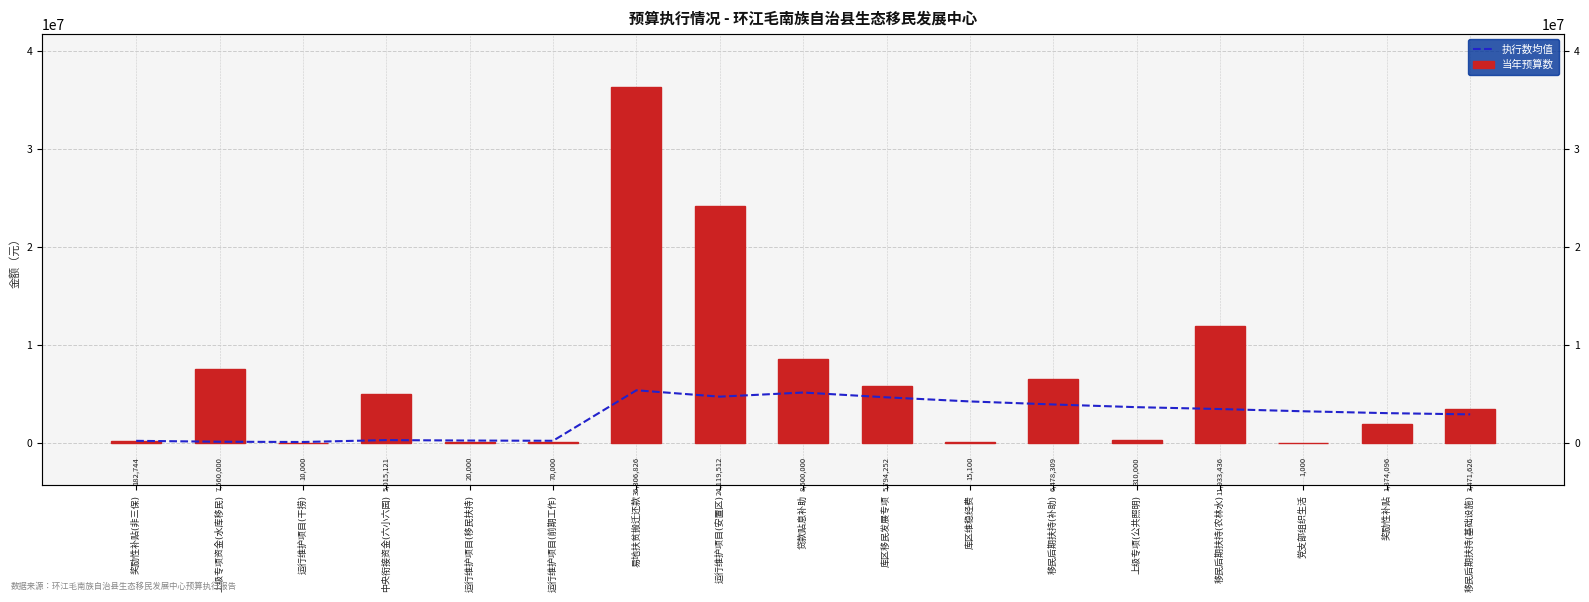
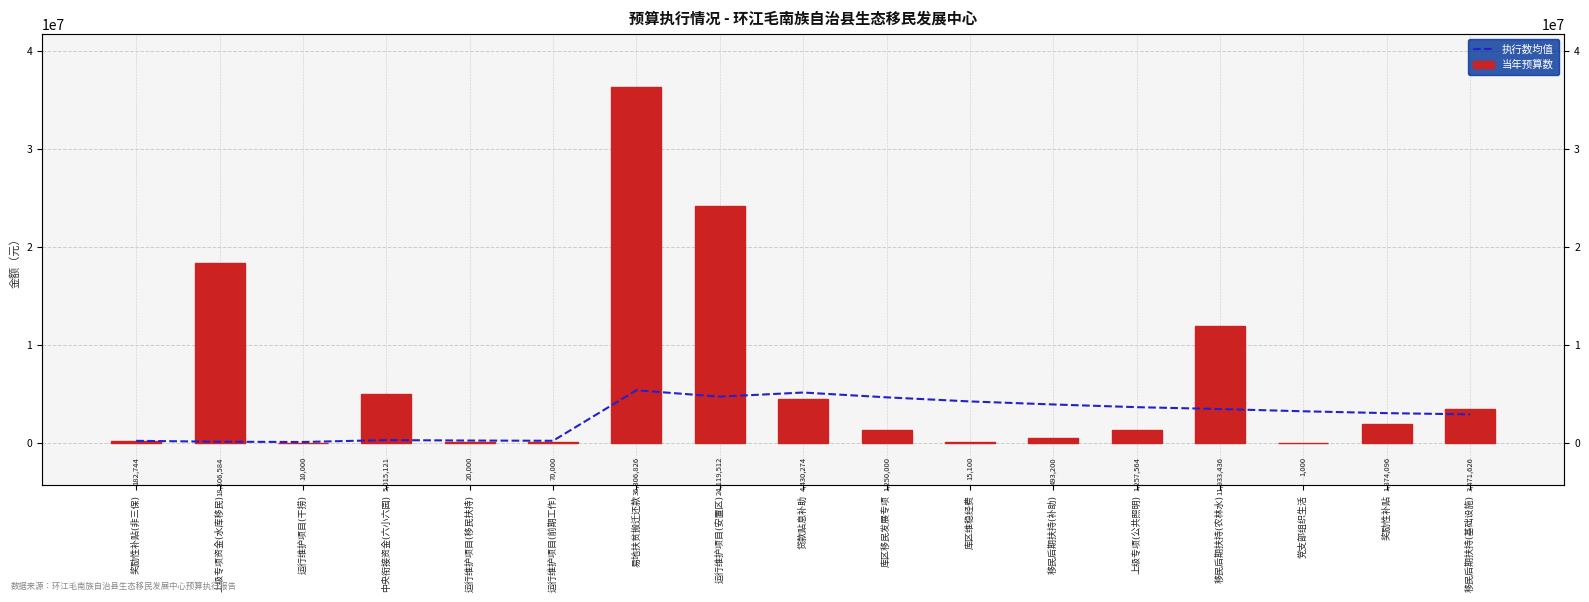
  {
    "执行数均值": {
      "奖励性补贴(非三保)": "182,744"
    },
    "当年预算数": {
      "奖励性补贴(非三保)": "182,744",
-     "上级专项资金(水库移民)": "7,560,000",
+     "上级专项资金(水库移民)": "18,306,584",
      "运行维护项目(干捞)": "10,000",
      "运行维护项目(移民扶持)": "20,000",
      "运行维护项目(前期工作)": "70,000",
-     "贷款贴息补助": "8,500,000",
-     "库区移民发展专项": "5,794,252",
+     "贷款贴息补助": "4,430,274",
+     "库区移民发展专项": "1,250,000",
      "库区维稳经费": "15,100",
-     "移民后期扶持(补助)": "6,478,309",
-     "上级专项(公共照明)": "310,000",
+     "移民后期扶持(补助)": "493,200",
+     "上级专项(公共照明)": "1,257,564",
      "党支部组织生活": "1,000"
    }
  }
